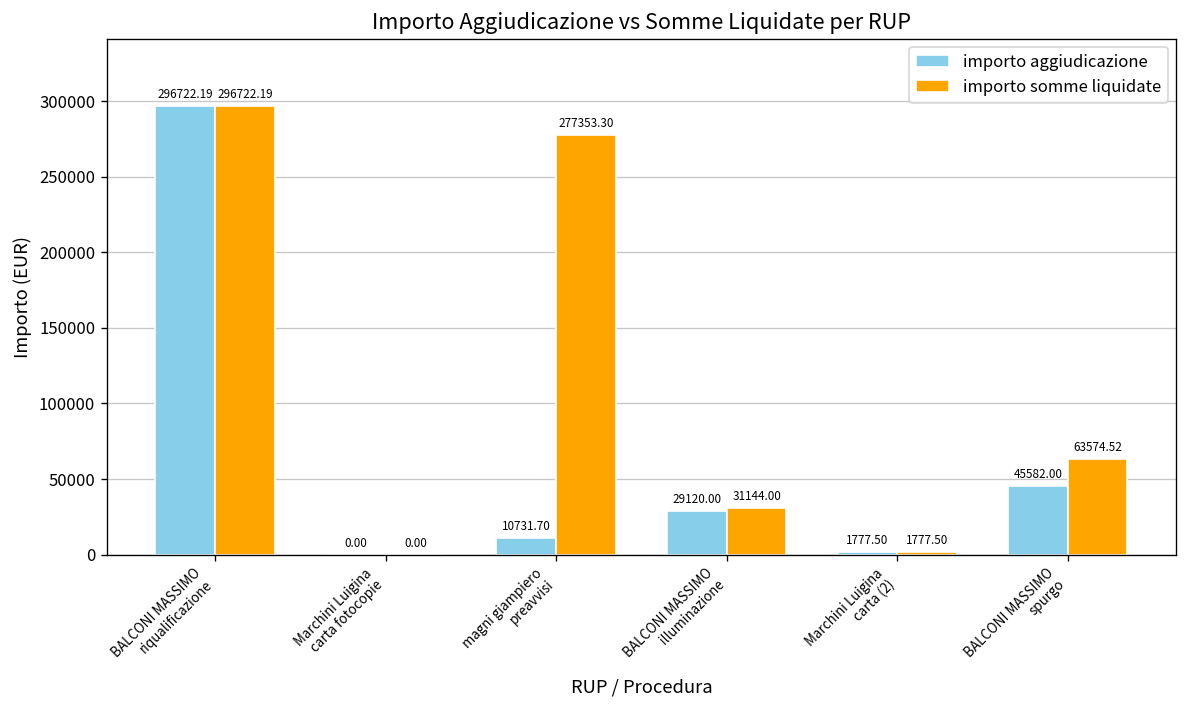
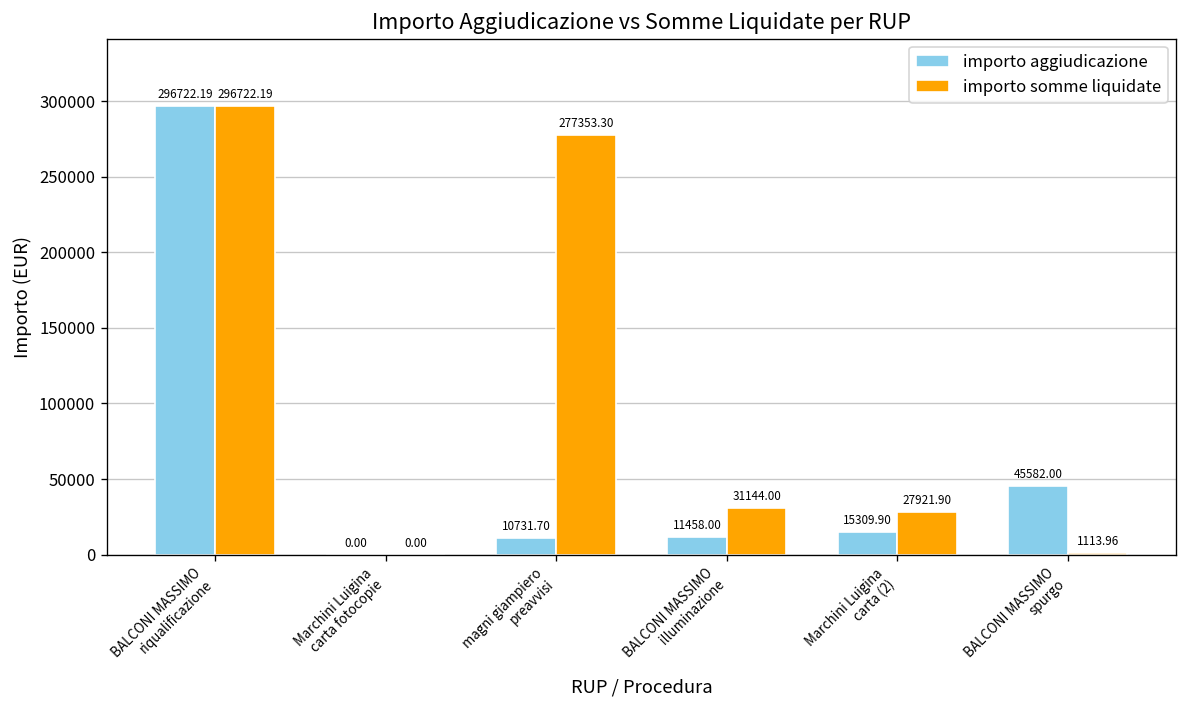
  {
    "importo aggiudicazione": {
      "BALCONI MASSIMO riqualificazione": 296722.19,
      "Marchini Luigina carta fotocopie": 0.00,
      "magni giampiero preavvisi": 10731.70,
-     "BALCONI MASSIMO illuminazione": 29120.00,
-     "Marchini Luigina carta (2)": 1777.50,
+     "BALCONI MASSIMO illuminazione": 11458.00,
+     "Marchini Luigina carta (2)": 15309.90,
      "BALCONI MASSIMO spurgo": 45582.00
    },
    "importo somme liquidate": {
      "BALCONI MASSIMO riqualificazione": 296722.19,
      "Marchini Luigina carta fotocopie": 0.00,
      "magni giampiero preavvisi": 277353.30,
      "BALCONI MASSIMO illuminazione": 31144.00,
-     "Marchini Luigina carta (2)": 1777.50,
-     "BALCONI MASSIMO spurgo": 63574.52
+     "Marchini Luigina carta (2)": 27921.90,
+     "BALCONI MASSIMO spurgo": 1113.96
    }
  }
